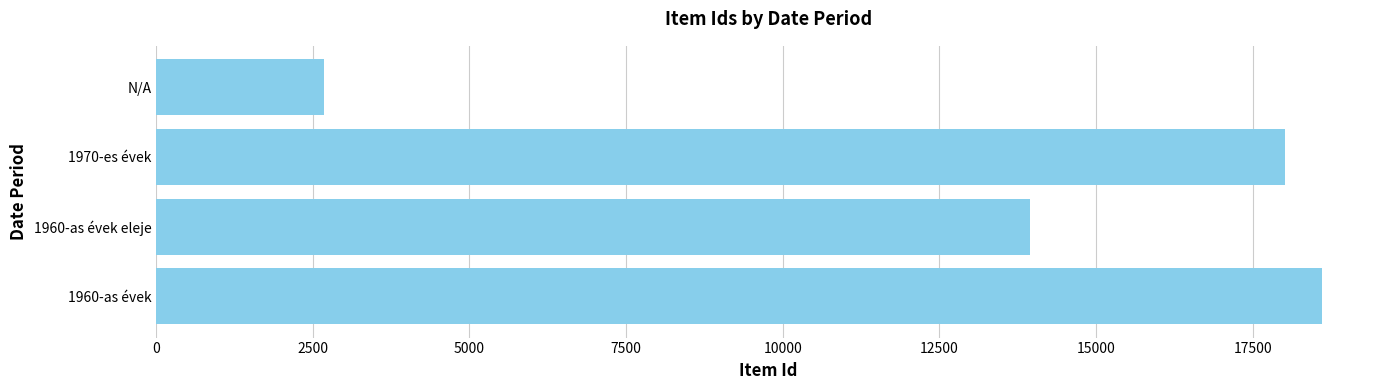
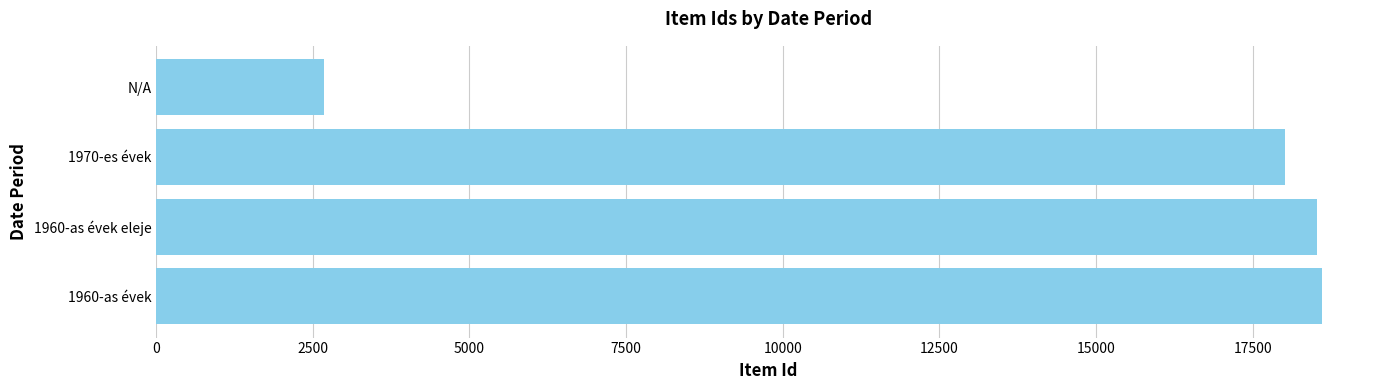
  {
    "N/A": 2700,
    "1970-es évek": 18000,
-   "1960-as évek eleje": 13900,
+   "1960-as évek eleje": 18500,
    "1960-as évek": 18600
  }
